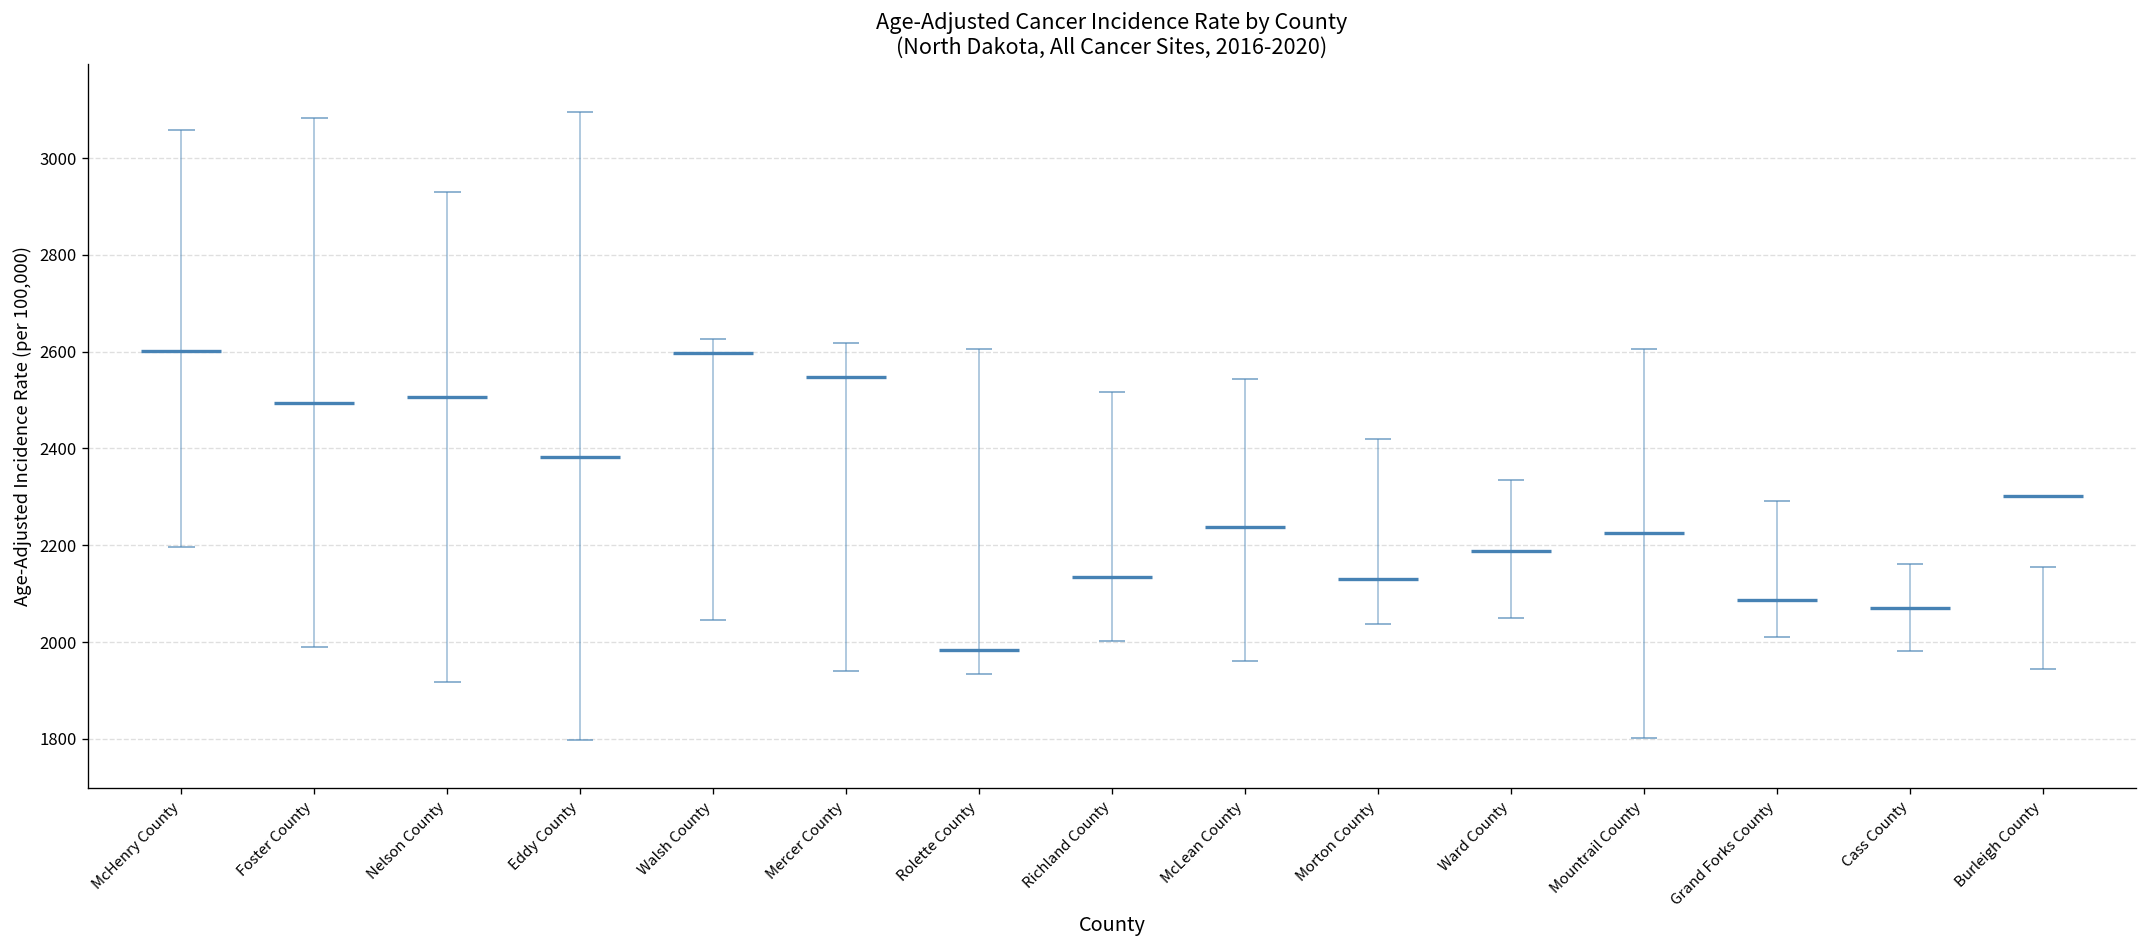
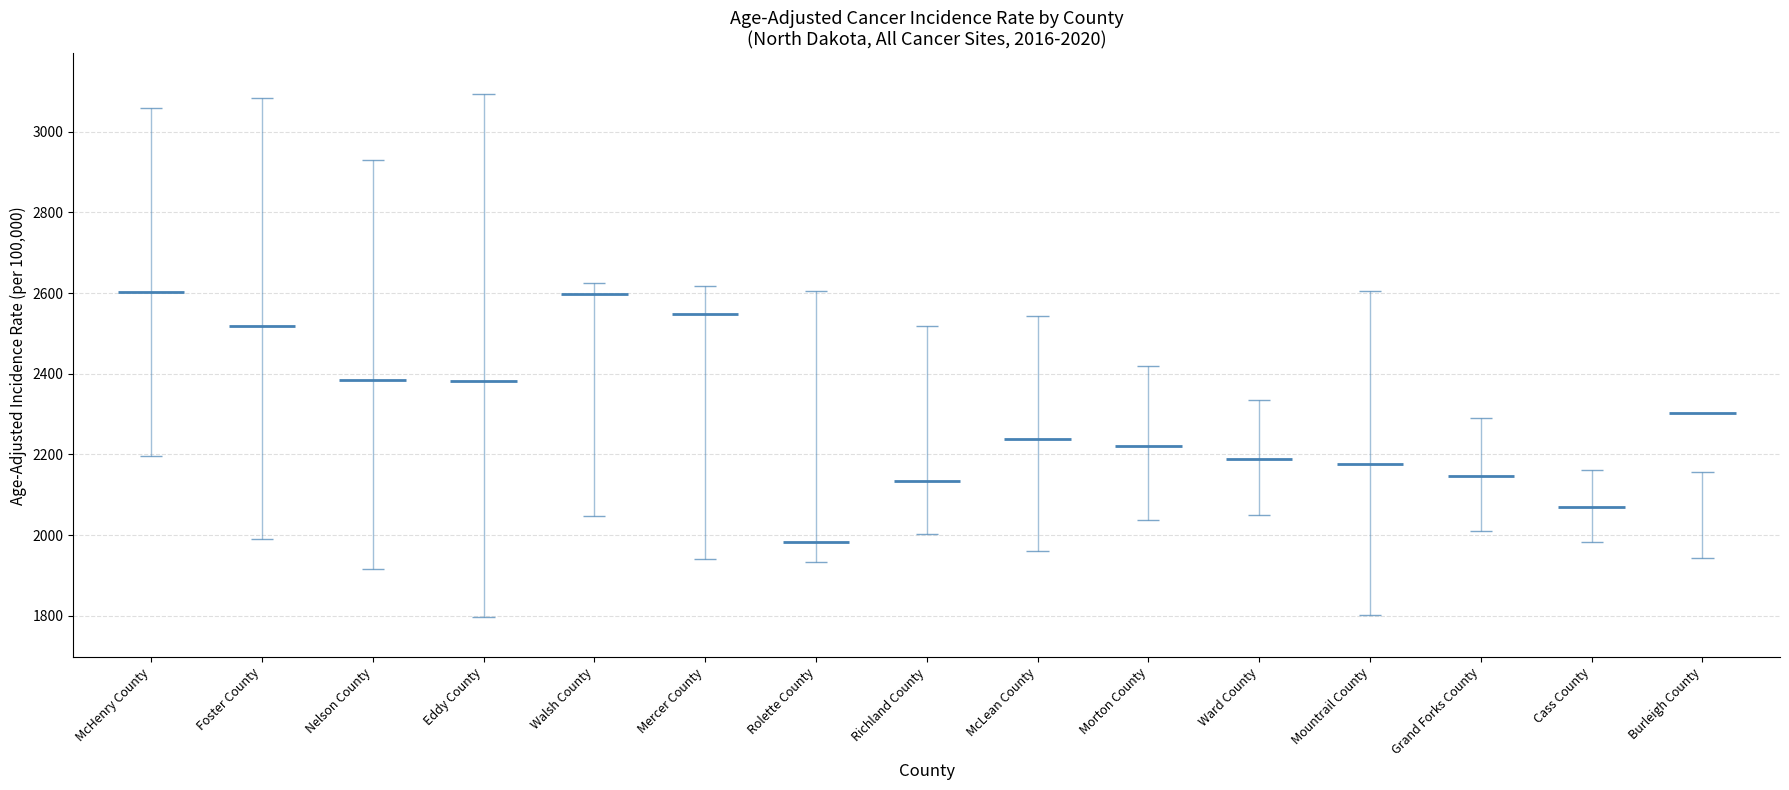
  {
    "McHenry County": 2600,
-   "Foster County": 2490,
-   "Nelson County": 2510,
+   "Foster County": 2520,
+   "Nelson County": 2380,
    "Eddy County": 2380,
    "Walsh County": 2600,
    "Mercer County": 2550,
    "Rolette County": 1980,
    "Richland County": 2140,
    "McLean County": 2240,
-   "Morton County": 2130,
+   "Morton County": 2220,
    "Ward County": 2190,
-   "Mountrail County": 2230,
-   "Grand Forks County": 2090,
+   "Mountrail County": 2180,
+   "Grand Forks County": 2150,
    "Cass County": 2070,
    "Burleigh County": 2300
  }
